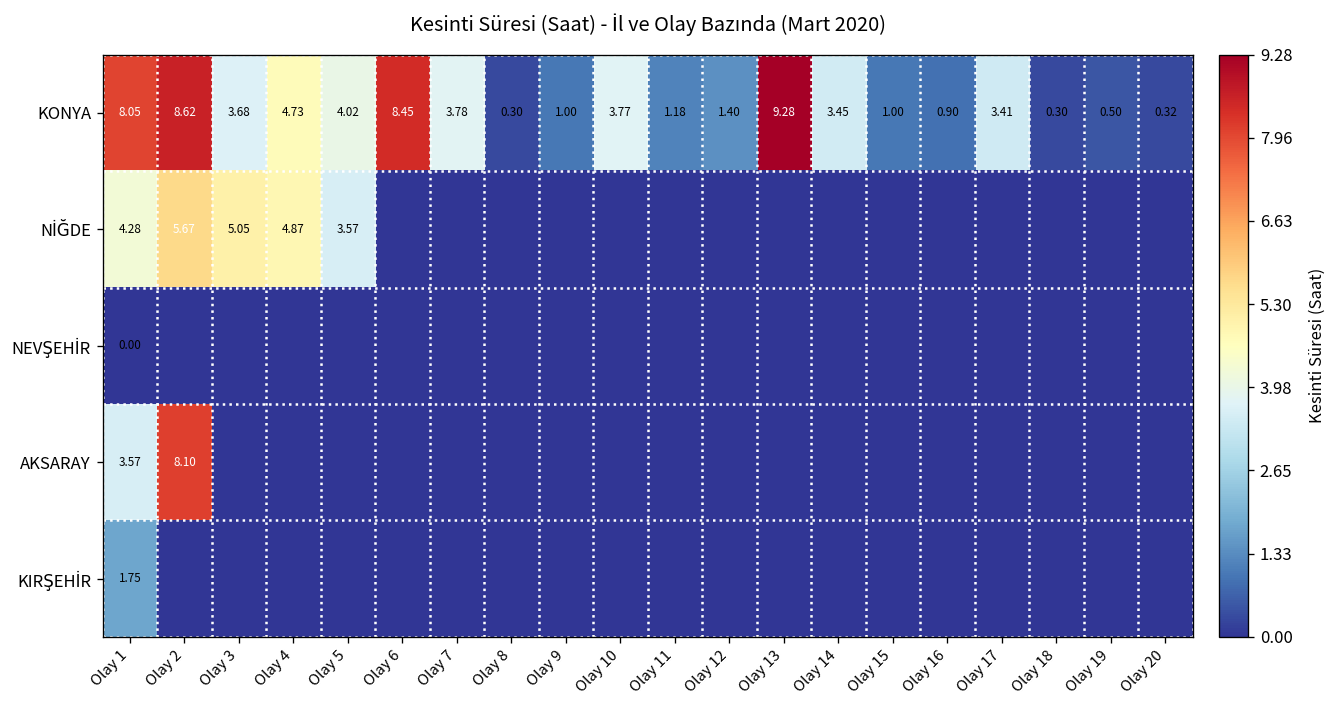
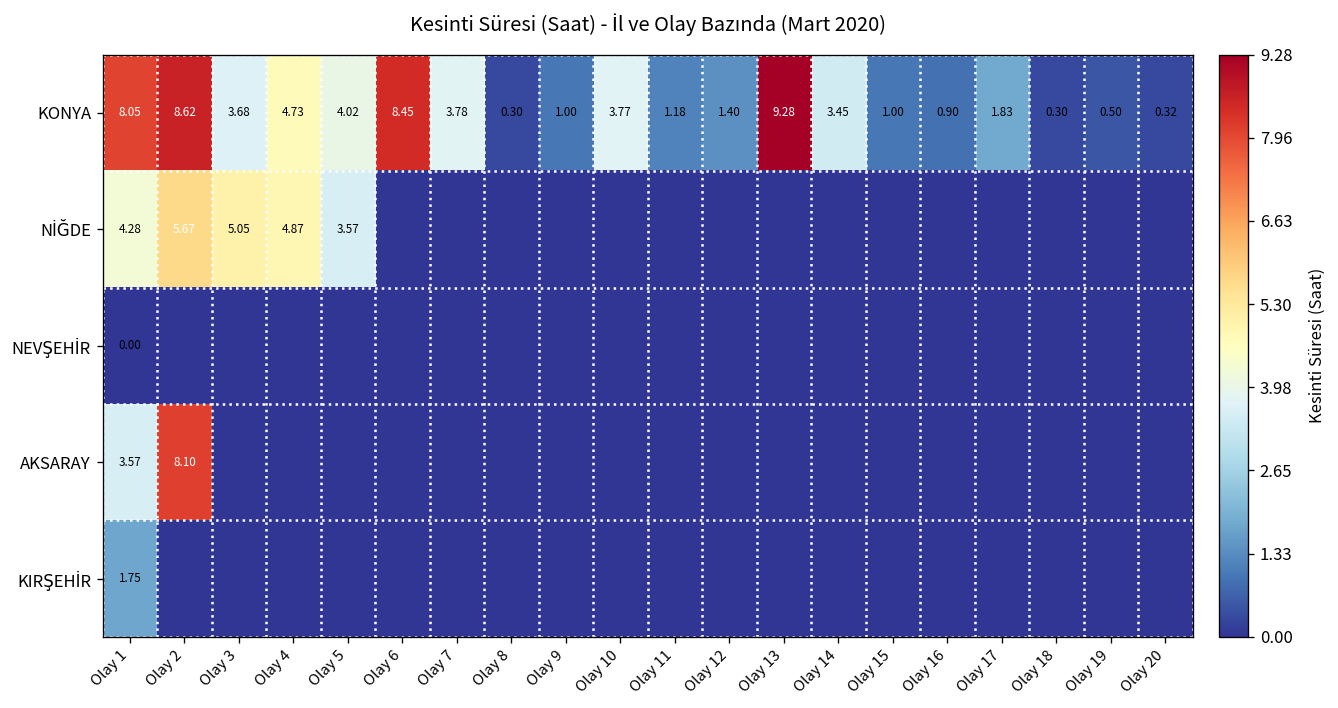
  {
    "KONYA": {
      "Olay 1": 8.05,
      "Olay 2": 8.62,
      "Olay 3": 3.68,
      "Olay 4": 4.73,
      "Olay 5": 4.02,
      "Olay 6": 8.45,
      "Olay 7": 3.78,
      "Olay 8": 0.30,
      "Olay 9": 1.00,
      "Olay 10": 3.77,
      "Olay 11": 1.18,
      "Olay 12": 1.40,
      "Olay 13": 9.28,
      "Olay 14": 3.45,
      "Olay 15": 1.00,
      "Olay 16": 0.90,
-     "Olay 17": 3.41,
+     "Olay 17": 1.83,
      "Olay 18": 0.30,
      "Olay 19": 0.50,
      "Olay 20": 0.32
    },
    "NİĞDE": {
      "Olay 1": 4.28,
      "Olay 2": 5.67,
      "Olay 3": 5.05,
      "Olay 4": 4.87,
      "Olay 5": 3.57
    },
    "NEVŞEHİR": {
      "Olay 1": 0.00
    },
    "AKSARAY": {
      "Olay 1": 3.57,
      "Olay 2": 8.10
    },
    "KIRŞEHİR": {
      "Olay 1": 1.75
    }
  }
